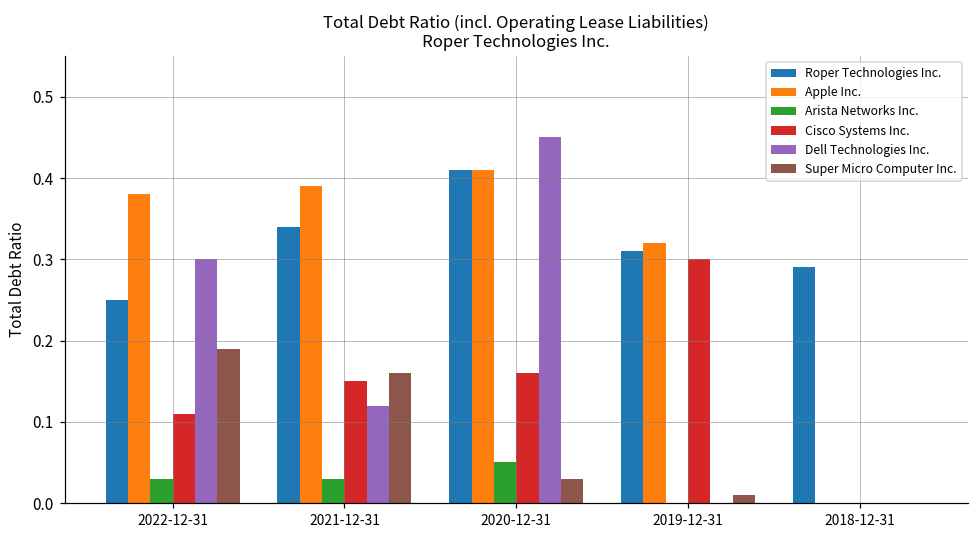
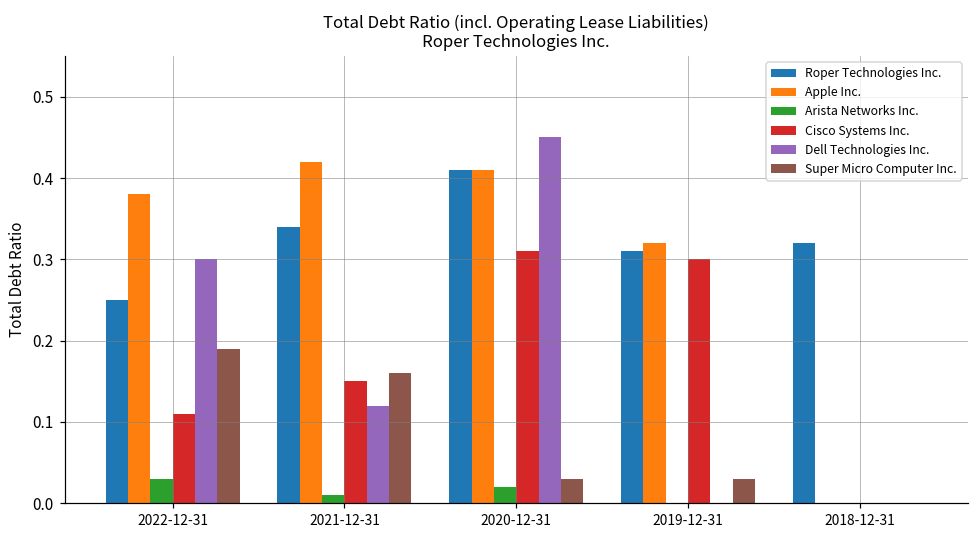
  {
    "Roper Technologies Inc.": {
      "2022-12-31": 0.25,
      "2021-12-31": 0.34,
      "2020-12-31": 0.41,
      "2019-12-31": 0.31,
-     "2018-12-31": 0.29
+     "2018-12-31": 0.32
    },
    "Apple Inc.": {
      "2022-12-31": 0.38,
-     "2021-12-31": 0.39,
+     "2021-12-31": 0.42,
      "2020-12-31": 0.41,
      "2019-12-31": 0.32,
      "2018-12-31": 0.00
    },
    "Arista Networks Inc.": {
      "2022-12-31": 0.03,
-     "2021-12-31": 0.03,
-     "2020-12-31": 0.05,
+     "2021-12-31": 0.01,
+     "2020-12-31": 0.02,
      "2019-12-31": 0.00,
      "2018-12-31": 0.00
    },
    "Cisco Systems Inc.": {
      "2022-12-31": 0.11,
      "2021-12-31": 0.15,
-     "2020-12-31": 0.16,
+     "2020-12-31": 0.31,
      "2019-12-31": 0.30,
      "2018-12-31": 0.00
    },
    "Dell Technologies Inc.": {
      "2022-12-31": 0.30,
      "2021-12-31": 0.12,
      "2020-12-31": 0.45,
      "2019-12-31": 0.00,
      "2018-12-31": 0.00
    },
    "Super Micro Computer Inc.": {
      "2022-12-31": 0.19,
      "2021-12-31": 0.16,
      "2020-12-31": 0.03,
-     "2019-12-31": 0.01,
+     "2019-12-31": 0.03,
      "2018-12-31": 0.00
    }
  }
